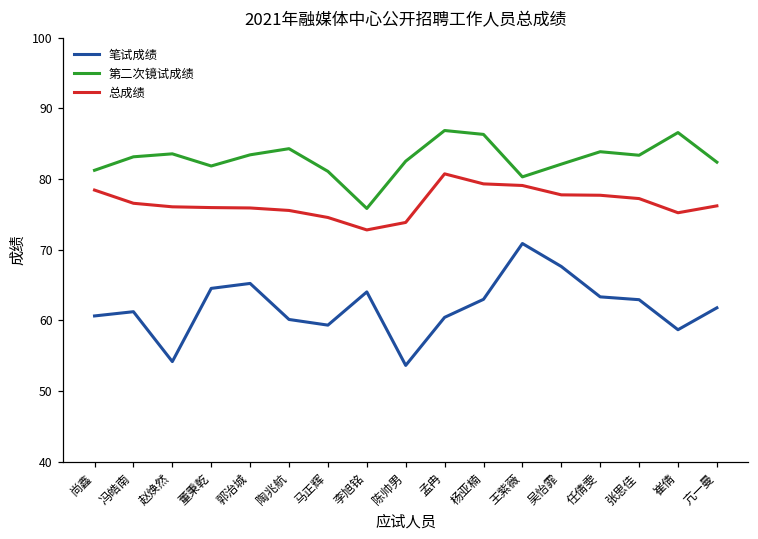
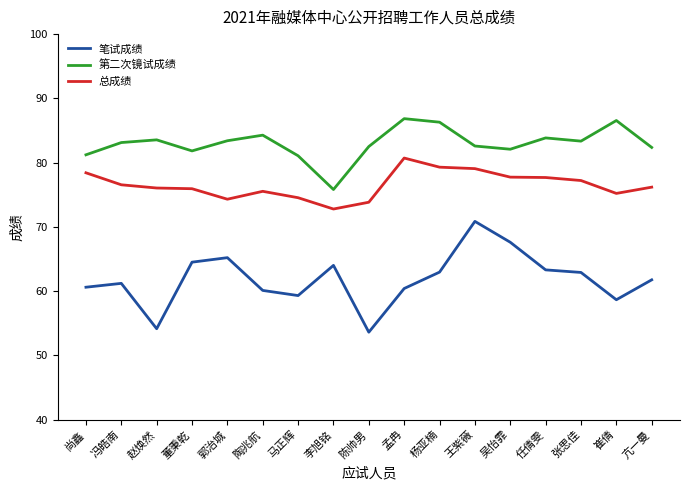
  {
    "笔试成绩": {
      "尚鑫": 61,
      "冯皓南": 61,
      "赵焕然": 54,
      "董秉乾": 65,
      "郭治城": 65,
      "陶兆航": 60,
      "马正辉": 59,
      "李旭铭": 64,
      "陈帅男": 54,
      "孟冉": 60,
      "杨亚楠": 63,
      "王紫薇": 71,
      "吴怡霏": 68,
      "任倩雯": 63,
      "张思佳": 63,
      "崔倩": 59,
      "亢一曼": 62
    },
    "第二次镜试成绩": {
      "尚鑫": 81,
      "冯皓南": 83,
      "赵焕然": 84,
      "董秉乾": 82,
      "郭治城": 83,
      "陶兆航": 84,
      "马正辉": 81,
      "李旭铭": 76,
      "陈帅男": 83,
      "孟冉": 87,
      "杨亚楠": 86,
-     "王紫薇": 80,
+     "王紫薇": 83,
      "吴怡霏": 82,
      "任倩雯": 84,
      "张思佳": 83,
      "崔倩": 87,
      "亢一曼": 82
    },
    "总成绩": {
      "尚鑫": 78,
      "冯皓南": 77,
      "赵焕然": 76,
      "董秉乾": 76,
-     "郭治城": 76,
+     "郭治城": 74,
      "陶兆航": 76,
      "马正辉": 75,
      "李旭铭": 73,
      "陈帅男": 74,
      "孟冉": 81,
      "杨亚楠": 79,
      "王紫薇": 79,
      "吴怡霏": 78,
      "任倩雯": 78,
      "张思佳": 77,
      "崔倩": 75,
      "亢一曼": 76
    }
  }
